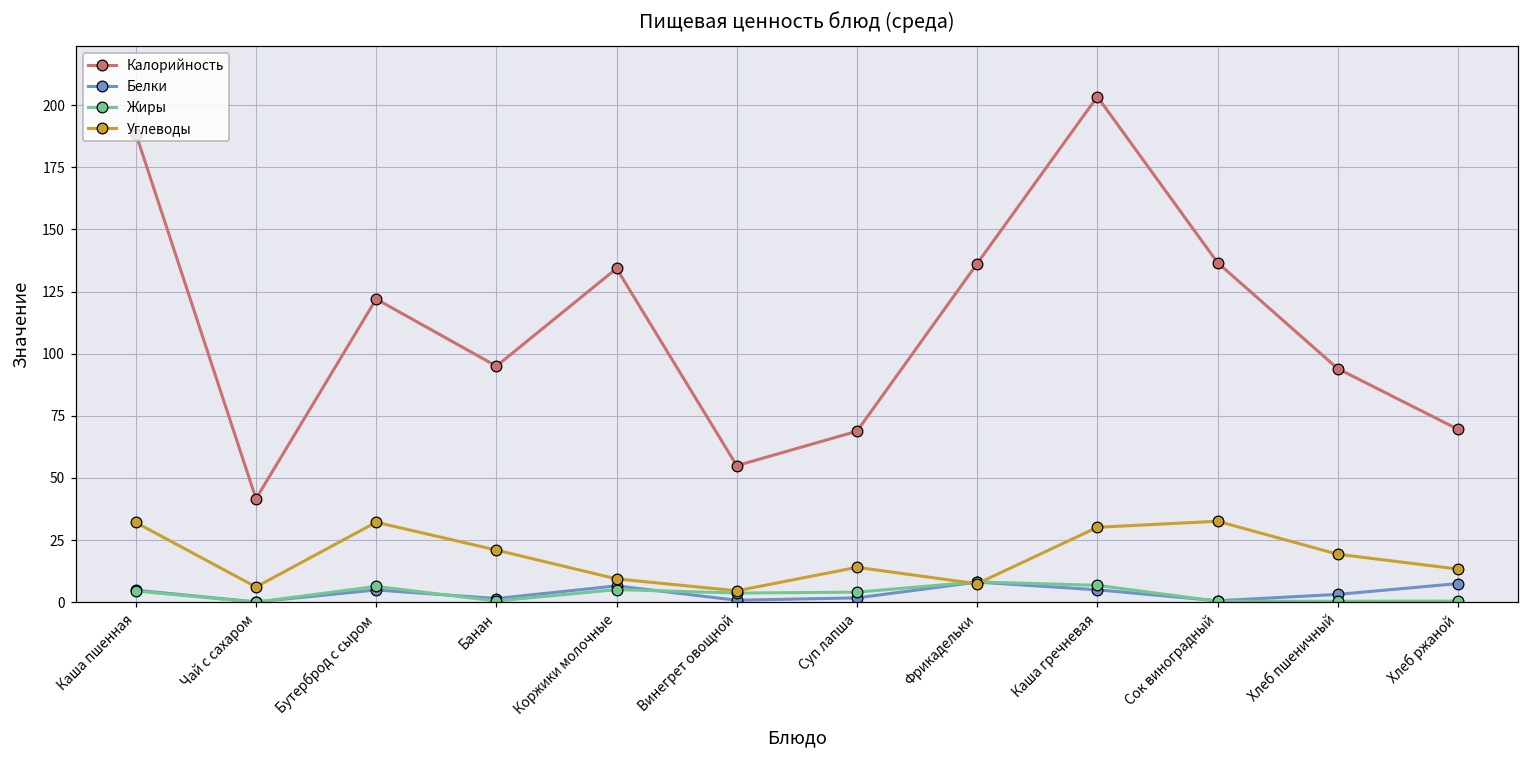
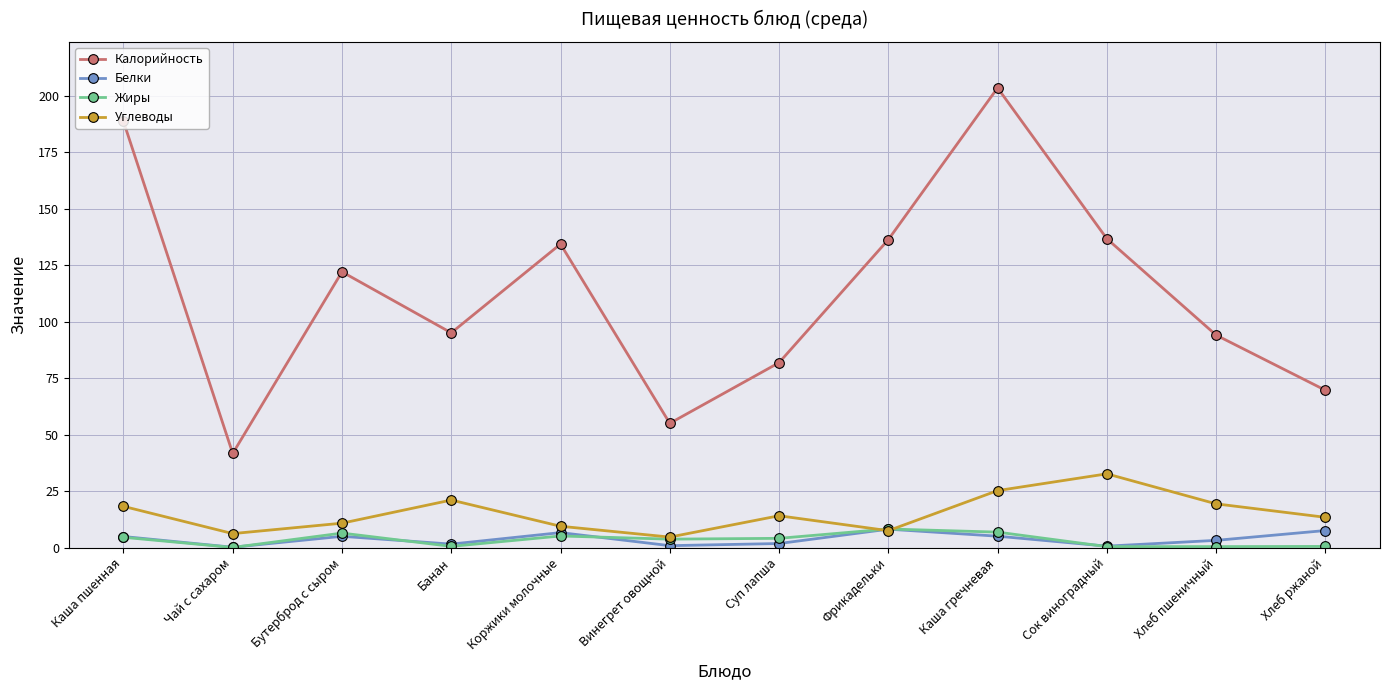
  {
    "Калорийность": {
      "Чай с сахаром": 42,
      "Бутерброд с сыром": 122,
      "Банан": 95,
      "Коржики молочные": 134,
      "Винегрет овощной": 55,
-     "Суп лапша": 69,
+     "Суп лапша": 82,
      "Фрикадельки": 136,
      "Каша гречневая": 203,
      "Сок виноградный": 137,
      "Хлеб пшеничный": 94,
      "Хлеб ржаной": 70
    },
    "Белки": {
      "Бутерброд с сыром": 5,
      "Коржики молочные": 7,
      "Винегрет овощной": 1,
      "Суп лапша": 2,
      "Каша гречневая": 5,
      "Хлеб пшеничный": 3,
      "Хлеб ржаной": 8
    },
    "Жиры": {
      "Бутерброд с сыром": 6,
      "Коржики молочные": 5,
      "Суп лапша": 4,
      "Каша гречневая": 7,
      "Хлеб пшеничный": 0,
      "Хлеб ржаной": 0
    },
    "Углеводы": {
-     "Каша пшенная": 32,
+     "Каша пшенная": 18,
      "Чай с сахаром": 6,
-     "Бутерброд с сыром": 32,
+     "Бутерброд с сыром": 11,
      "Банан": 21,
      "Коржики молочные": 9,
      "Суп лапша": 14,
-     "Каша гречневая": 30,
+     "Каша гречневая": 25,
      "Сок виноградный": 33,
      "Хлеб пшеничный": 19,
      "Хлеб ржаной": 13
    }
  }
